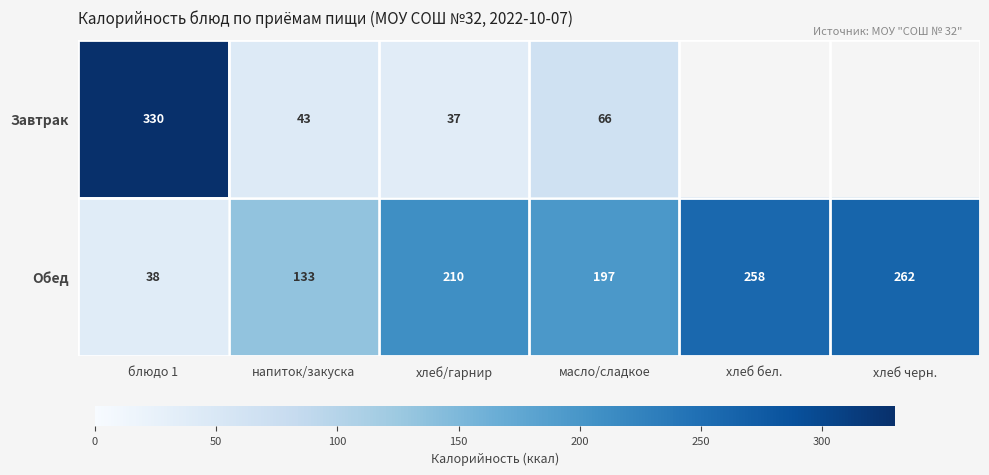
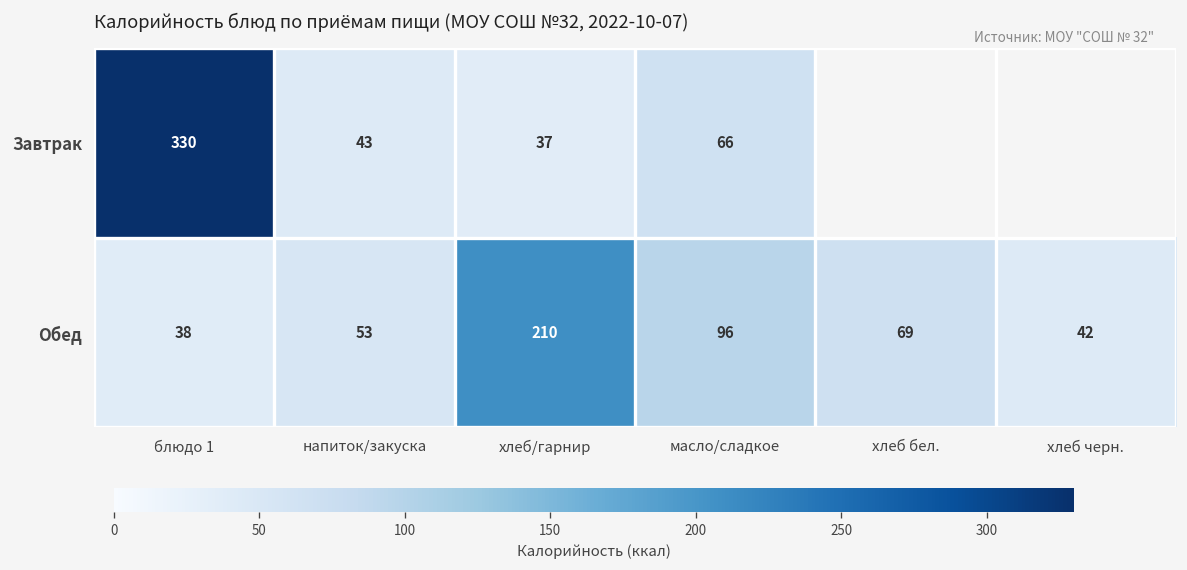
  {
    "Завтрак": {
      "блюдо 1": 330,
      "напиток/закуска": 43,
      "хлеб/гарнир": 37,
      "масло/сладкое": 66
    },
    "Обед": {
      "блюдо 1": 38,
-     "напиток/закуска": 133,
+     "напиток/закуска": 53,
      "хлеб/гарнир": 210,
-     "масло/сладкое": 197,
-     "хлеб бел.": 258,
-     "хлеб черн.": 262
+     "масло/сладкое": 96,
+     "хлеб бел.": 69,
+     "хлеб черн.": 42
    }
  }
